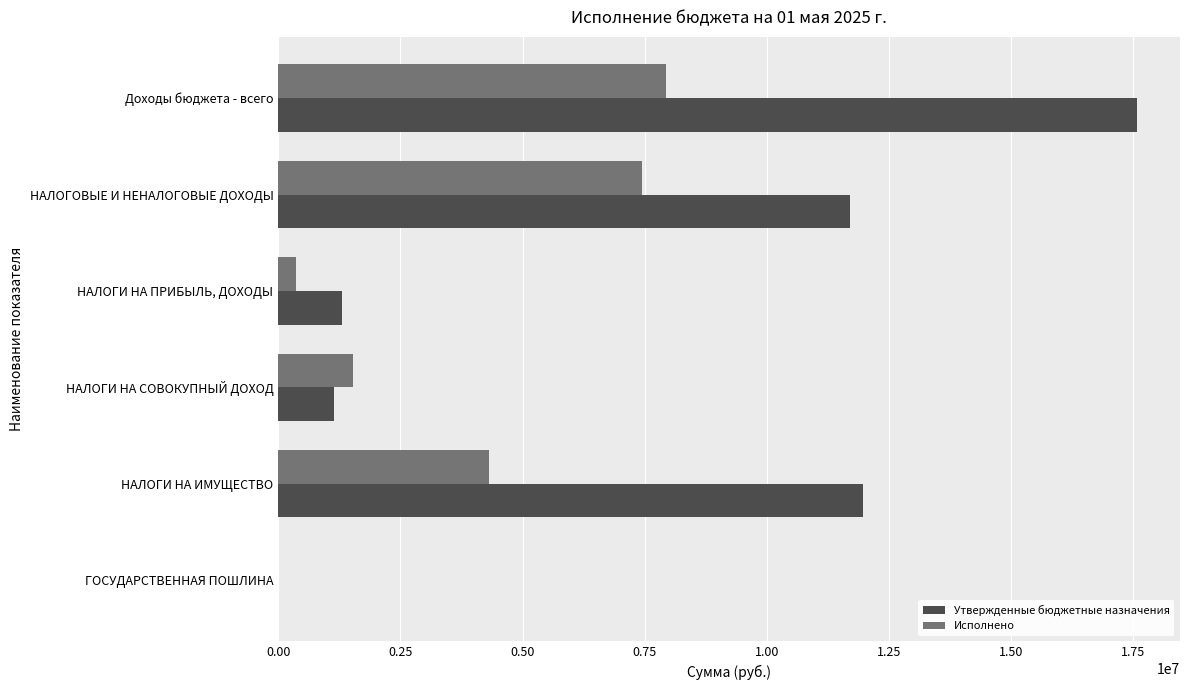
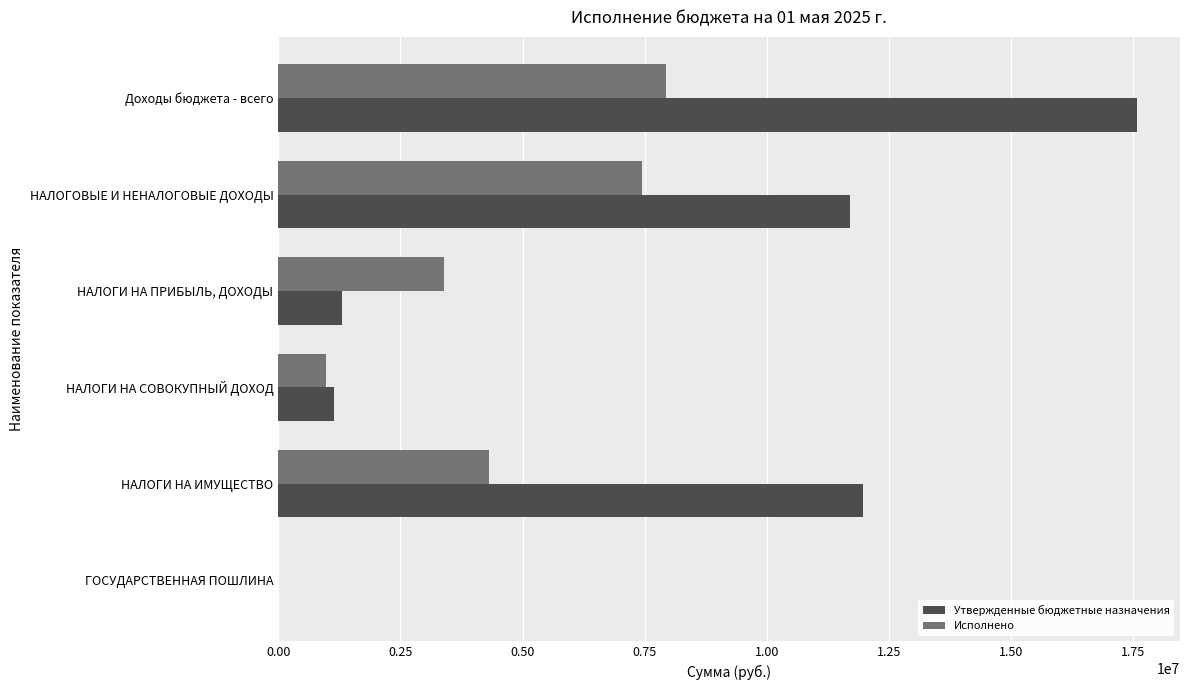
  {
    "Утвержденные бюджетные назначения": {
      "Доходы бюджета - всего": 17600000,
      "НАЛОГОВЫЕ И НЕНАЛОГОВЫЕ ДОХОДЫ": 11700000,
      "НАЛОГИ НА ПРИБЫЛЬ, ДОХОДЫ": 1300000,
      "НАЛОГИ НА СОВОКУПНЫЙ ДОХОД": 1100000,
      "НАЛОГИ НА ИМУЩЕСТВО": 12000000
    },
    "Исполнено": {
      "Доходы бюджета - всего": 7900000,
      "НАЛОГОВЫЕ И НЕНАЛОГОВЫЕ ДОХОДЫ": 7400000,
-     "НАЛОГИ НА ПРИБЫЛЬ, ДОХОДЫ": 400000,
-     "НАЛОГИ НА СОВОКУПНЫЙ ДОХОД": 1500000,
+     "НАЛОГИ НА ПРИБЫЛЬ, ДОХОДЫ": 3400000,
+     "НАЛОГИ НА СОВОКУПНЫЙ ДОХОД": 1000000,
      "НАЛОГИ НА ИМУЩЕСТВО": 4300000
    }
  }
